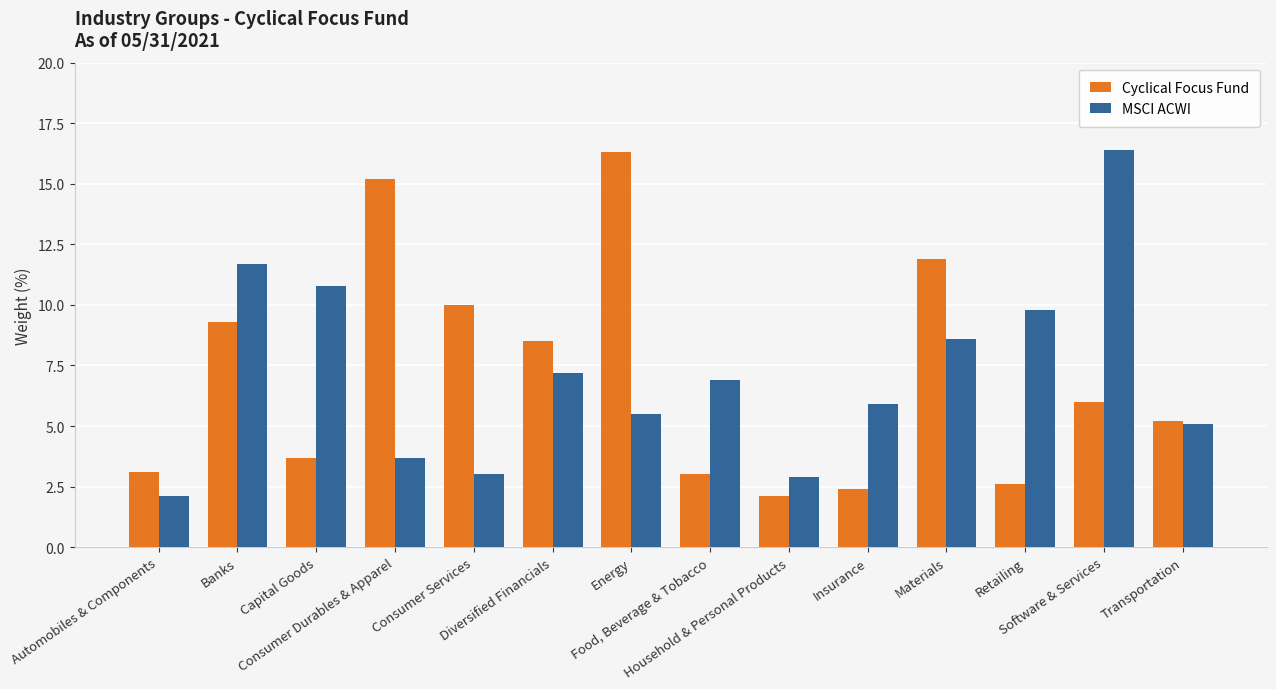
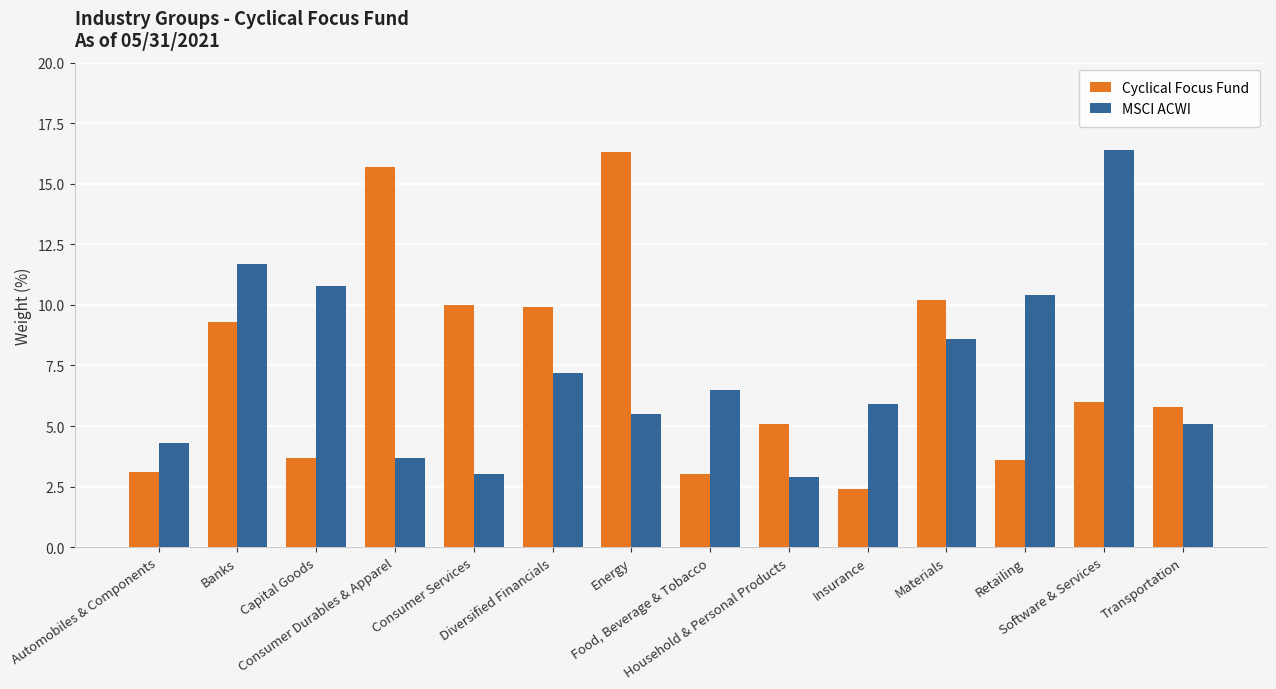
  {
    "Cyclical Focus Fund": {
      "Automobiles & Components": 3.1,
      "Banks": 9.3,
      "Capital Goods": 3.7,
-     "Consumer Durables & Apparel": 15.2,
+     "Consumer Durables & Apparel": 15.7,
      "Consumer Services": 10.0,
-     "Diversified Financials": 8.5,
+     "Diversified Financials": 9.9,
      "Energy": 16.3,
      "Food, Beverage & Tobacco": 3.0,
-     "Household & Personal Products": 2.1,
+     "Household & Personal Products": 5.1,
      "Insurance": 2.4,
-     "Materials": 11.9,
-     "Retailing": 2.6,
+     "Materials": 10.2,
+     "Retailing": 3.6,
      "Software & Services": 6.0,
-     "Transportation": 5.2
+     "Transportation": 5.8
    },
    "MSCI ACWI": {
-     "Automobiles & Components": 2.1,
+     "Automobiles & Components": 4.3,
      "Banks": 11.7,
      "Capital Goods": 10.8,
      "Consumer Durables & Apparel": 3.7,
      "Consumer Services": 3.0,
      "Diversified Financials": 7.2,
      "Energy": 5.5,
-     "Food, Beverage & Tobacco": 6.9,
+     "Food, Beverage & Tobacco": 6.5,
      "Household & Personal Products": 2.9,
      "Insurance": 5.9,
      "Materials": 8.6,
-     "Retailing": 9.8,
+     "Retailing": 10.4,
      "Software & Services": 16.4,
      "Transportation": 5.1
    }
  }
